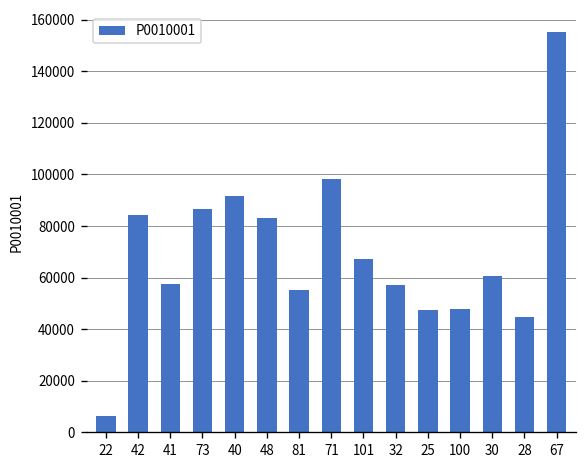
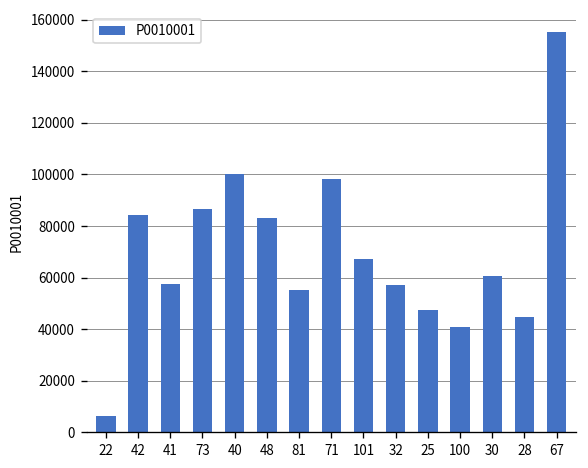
  {
    "22": 6000,
    "42": 84000,
    "41": 58000,
    "73": 86000,
-   "40": 91000,
+   "40": 100000,
    "48": 83000,
    "81": 55000,
    "71": 98000,
    "101": 67000,
    "32": 57000,
    "25": 47000,
-   "100": 48000,
+   "100": 41000,
    "30": 61000,
    "28": 45000,
    "67": 155000
  }
